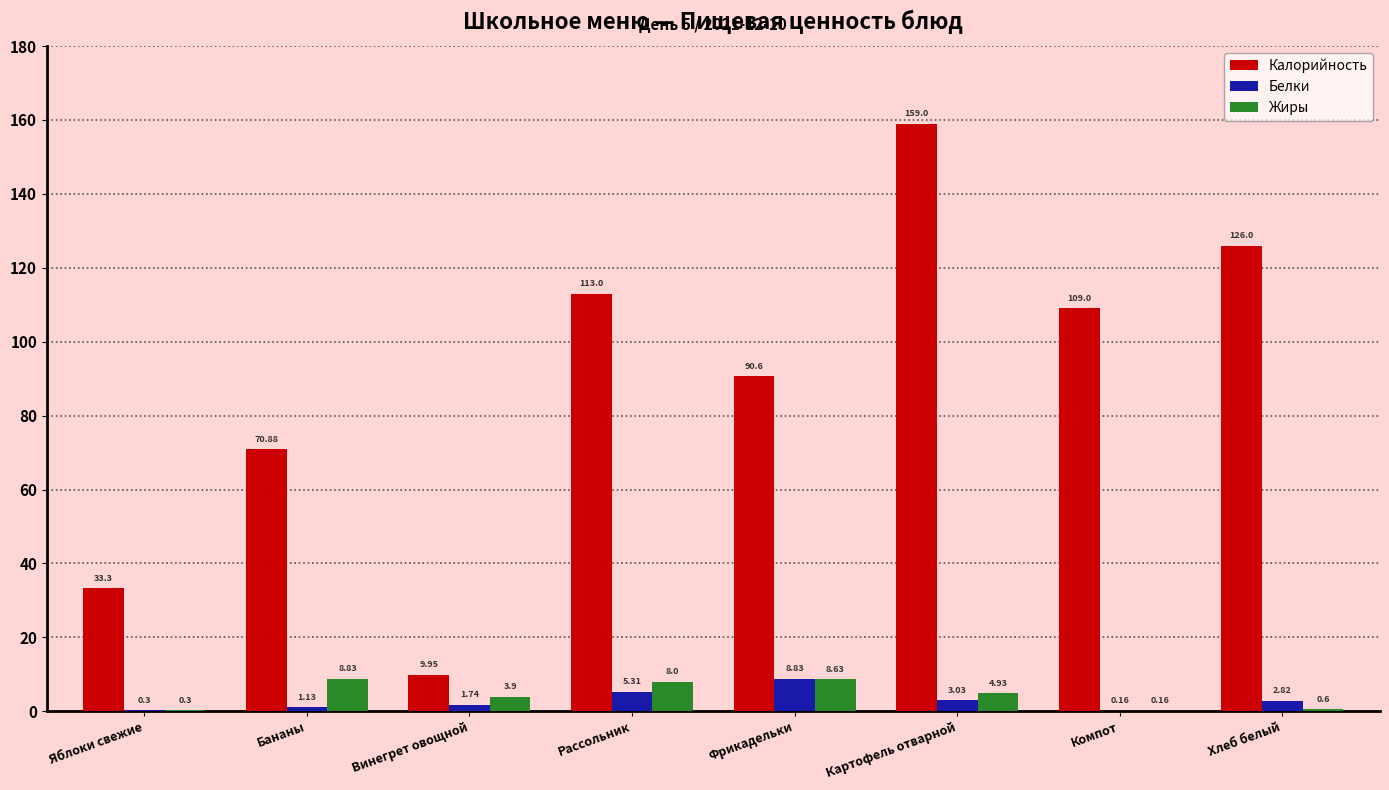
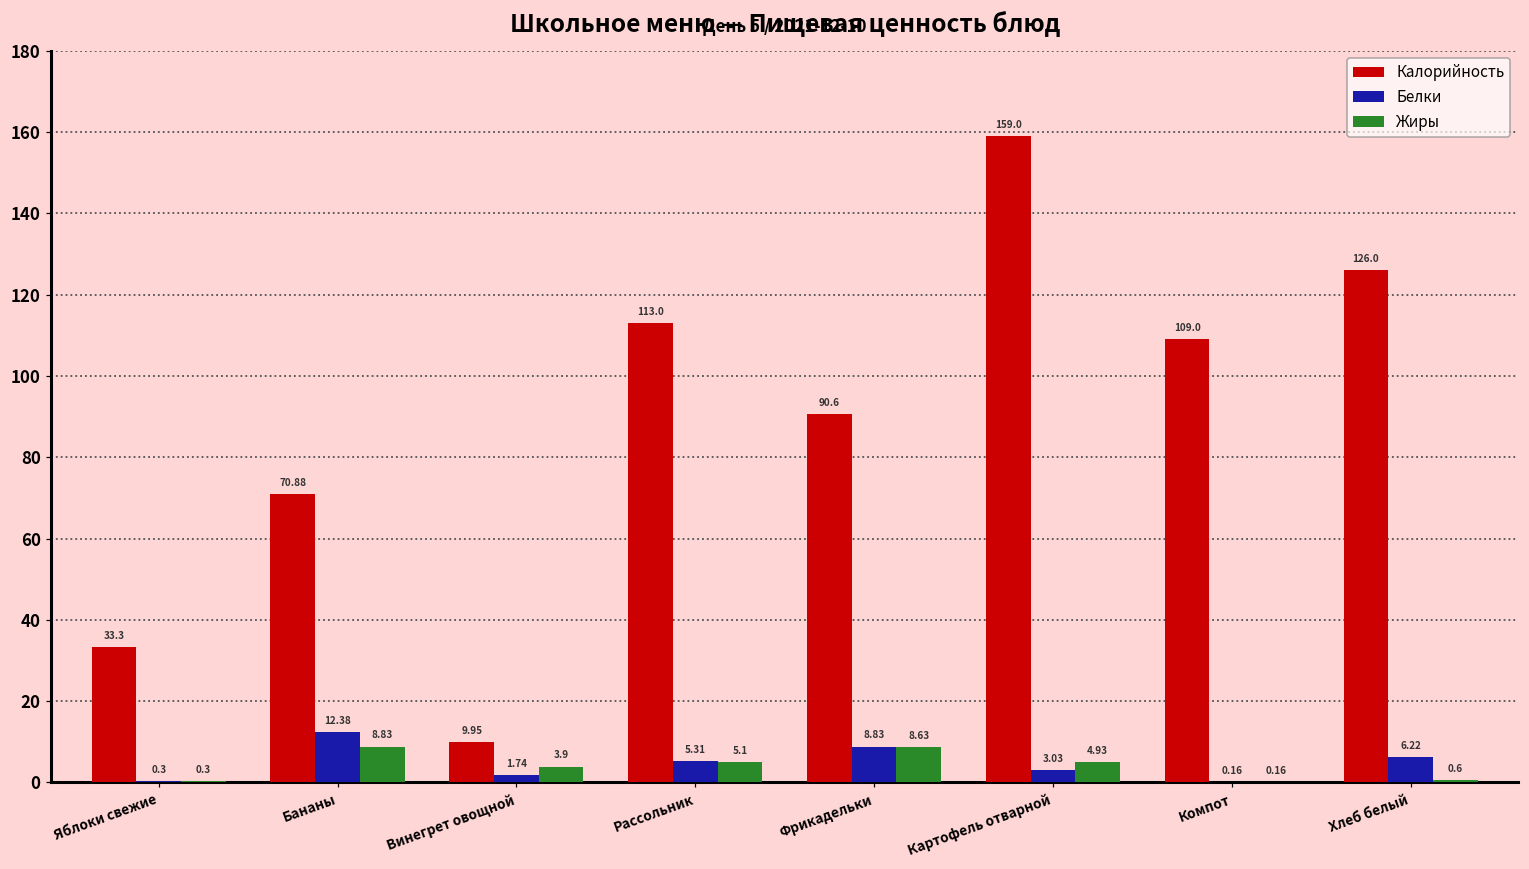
  {
    "Калорийность": {
      "Яблоки свежие": 33.3,
      "Бананы": 70.88,
      "Винегрет овощной": 9.95,
      "Рассольник": 113.0,
      "Фрикадельки": 90.6,
      "Картофель отварной": 159.0,
      "Компот": 109.0,
      "Хлеб белый": 126.0
    },
    "Белки": {
      "Яблоки свежие": 0.3,
-     "Бананы": 1.13,
+     "Бананы": 12.38,
      "Винегрет овощной": 1.74,
      "Рассольник": 5.31,
      "Фрикадельки": 8.83,
      "Картофель отварной": 3.03,
      "Компот": 0.16,
-     "Хлеб белый": 2.82
+     "Хлеб белый": 6.22
    },
    "Жиры": {
      "Яблоки свежие": 0.3,
      "Бананы": 8.83,
      "Винегрет овощной": 3.9,
-     "Рассольник": 8.0,
+     "Рассольник": 5.1,
      "Фрикадельки": 8.63,
      "Картофель отварной": 4.93,
      "Компот": 0.16,
      "Хлеб белый": 0.6
    }
  }
